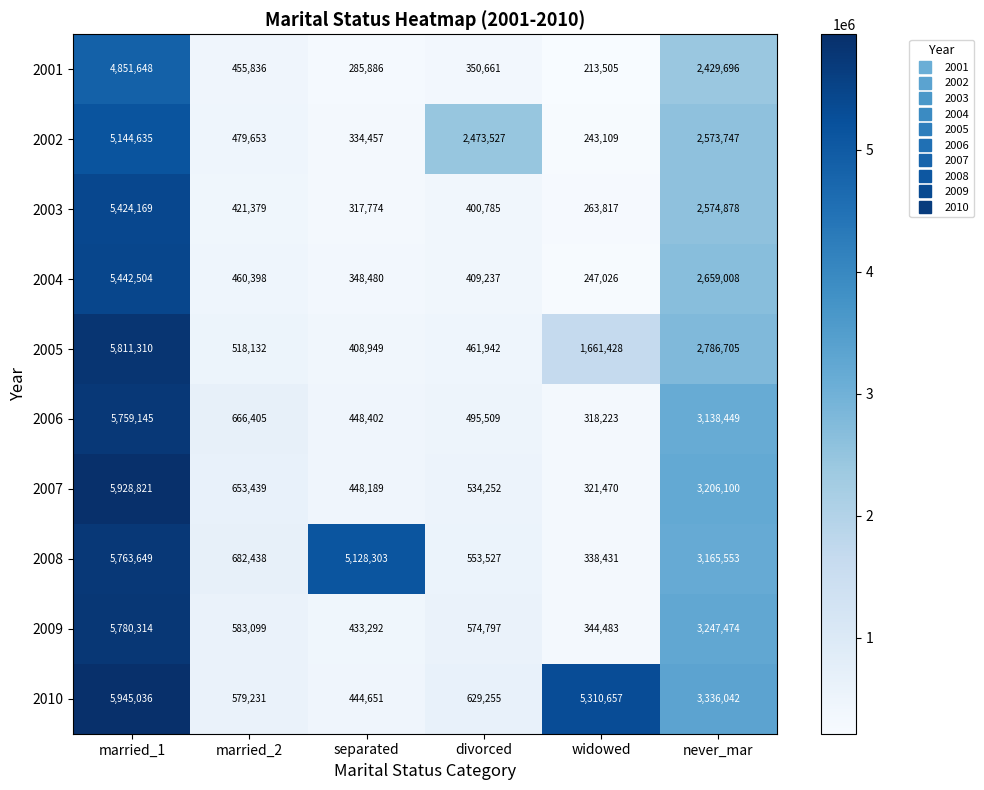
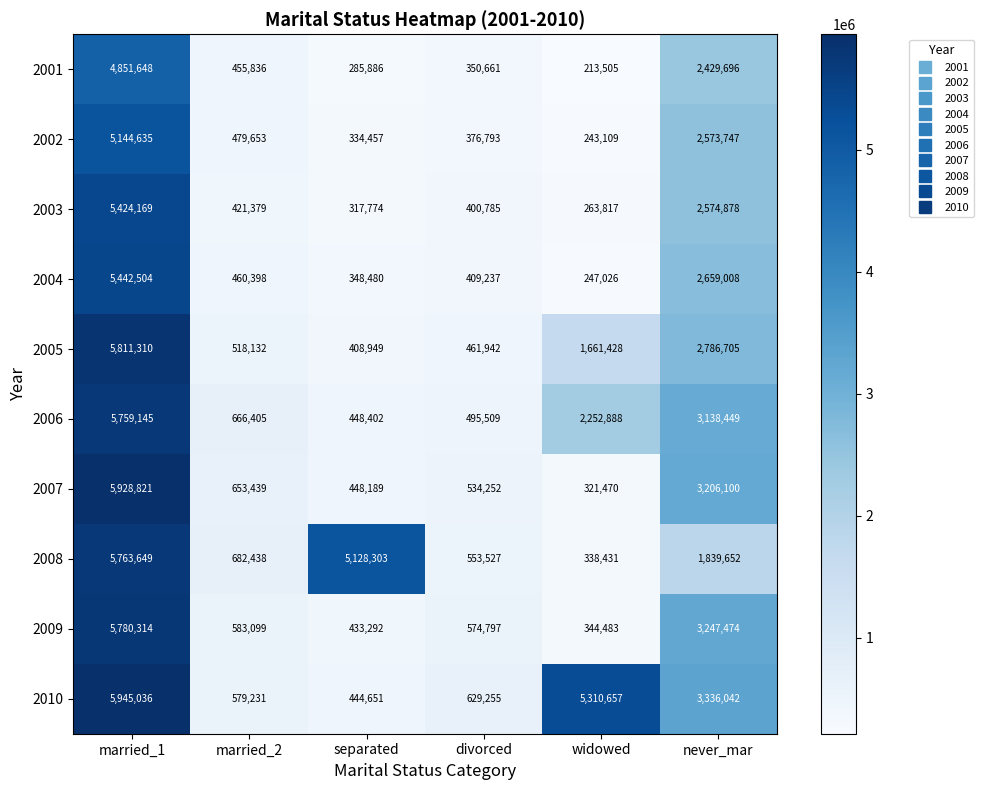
  {
    "2001": {
      "married_1": "4,851,648",
      "married_2": "455,836",
      "separated": "285,886",
      "divorced": "350,661",
      "widowed": "213,505",
      "never_mar": "2,429,696"
    },
    "2002": {
      "married_1": "5,144,635",
      "married_2": "479,653",
      "separated": "334,457",
-     "divorced": "2,473,527",
+     "divorced": "376,793",
      "widowed": "243,109",
      "never_mar": "2,573,747"
    },
    "2003": {
      "married_1": "5,424,169",
      "married_2": "421,379",
      "separated": "317,774",
      "divorced": "400,785",
      "widowed": "263,817",
      "never_mar": "2,574,878"
    },
    "2004": {
      "married_1": "5,442,504",
      "married_2": "460,398",
      "separated": "348,480",
      "divorced": "409,237",
      "widowed": "247,026",
      "never_mar": "2,659,008"
    },
    "2005": {
      "married_1": "5,811,310",
      "married_2": "518,132",
      "separated": "408,949",
      "divorced": "461,942",
      "widowed": "1,661,428",
      "never_mar": "2,786,705"
    },
    "2006": {
      "married_1": "5,759,145",
      "married_2": "666,405",
      "separated": "448,402",
      "divorced": "495,509",
-     "widowed": "318,223",
+     "widowed": "2,252,888",
      "never_mar": "3,138,449"
    },
    "2007": {
      "married_1": "5,928,821",
      "married_2": "653,439",
      "separated": "448,189",
      "divorced": "534,252",
      "widowed": "321,470",
      "never_mar": "3,206,100"
    },
    "2008": {
      "married_1": "5,763,649",
      "married_2": "682,438",
      "separated": "5,128,303",
      "divorced": "553,527",
      "widowed": "338,431",
-     "never_mar": "3,165,553"
+     "never_mar": "1,839,652"
    },
    "2009": {
      "married_1": "5,780,314",
      "married_2": "583,099",
      "separated": "433,292",
      "divorced": "574,797",
      "widowed": "344,483",
      "never_mar": "3,247,474"
    },
    "2010": {
      "married_1": "5,945,036",
      "married_2": "579,231",
      "separated": "444,651",
      "divorced": "629,255",
      "widowed": "5,310,657",
      "never_mar": "3,336,042"
    }
  }
